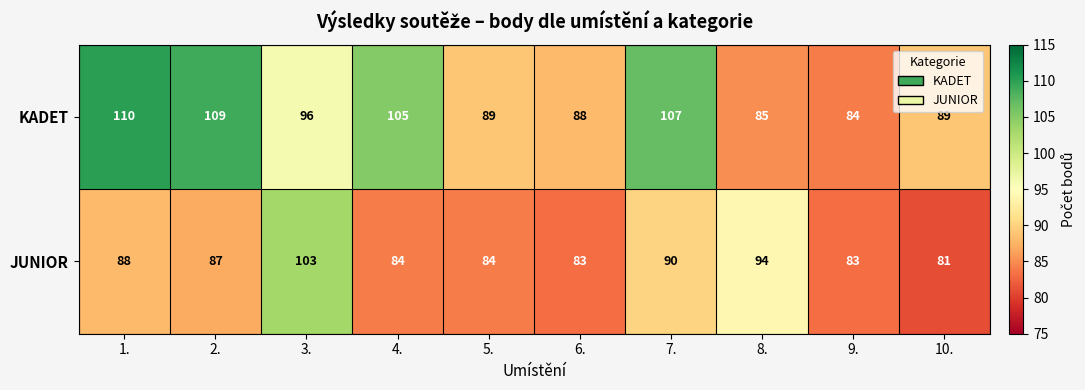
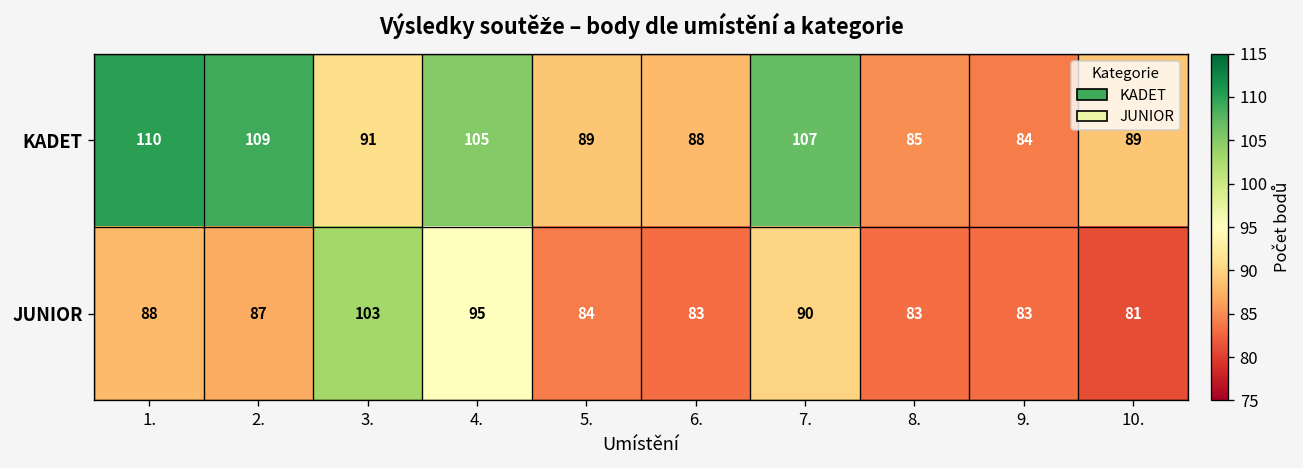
  {
    "KADET": {
      "1.": 110,
      "2.": 109,
-     "3.": 96,
+     "3.": 91,
      "4.": 105,
      "5.": 89,
      "6.": 88,
      "7.": 107,
      "8.": 85,
      "9.": 84
    },
    "JUNIOR": {
      "1.": 88,
      "2.": 87,
      "3.": 103,
-     "4.": 84,
+     "4.": 95,
      "5.": 84,
      "6.": 83,
      "7.": 90,
-     "8.": 94,
+     "8.": 83,
      "9.": 83,
      "10.": 81
    }
  }
